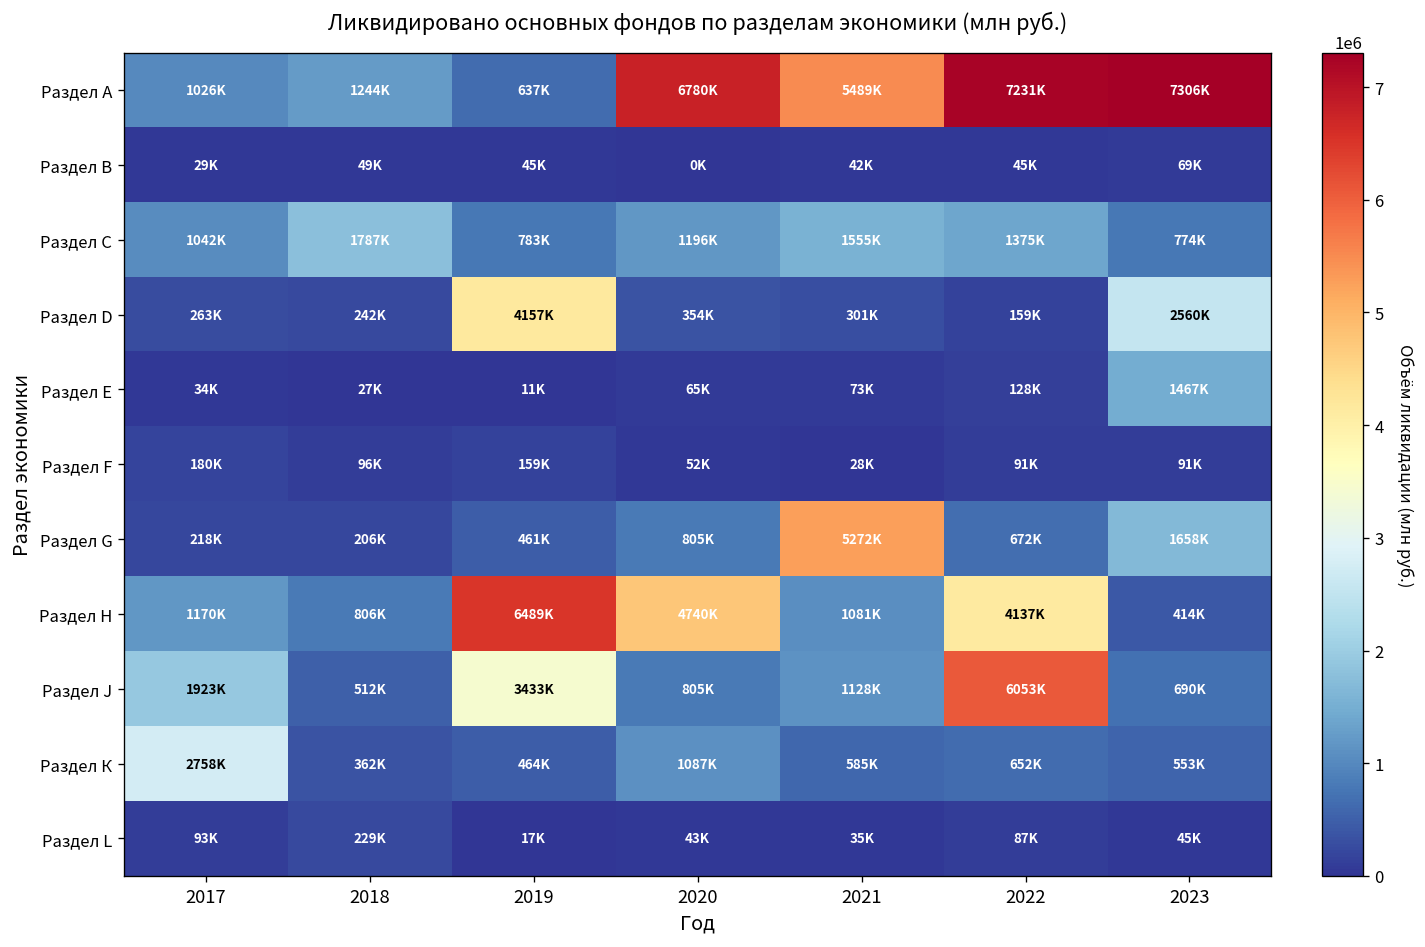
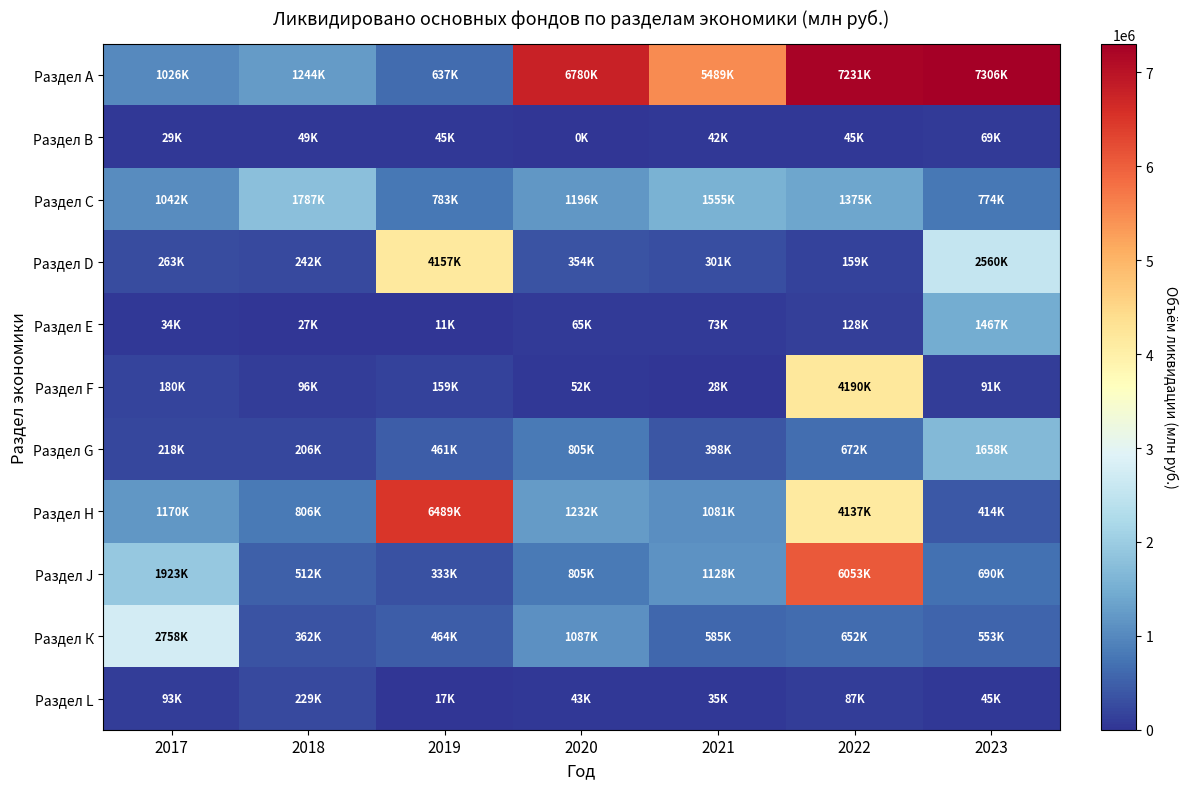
  {
    "Раздел А": {
      "2017": "1026K",
      "2018": "1244K",
      "2019": "637K",
      "2020": "6780K",
      "2021": "5489K",
      "2022": "7231K",
      "2023": "7306K"
    },
    "Раздел В": {
      "2017": "29K",
      "2018": "49K",
      "2019": "45K",
      "2020": "0K",
      "2021": "42K",
      "2022": "45K",
      "2023": "69K"
    },
    "Раздел С": {
      "2017": "1042K",
      "2018": "1787K",
      "2019": "783K",
      "2020": "1196K",
      "2021": "1555K",
      "2022": "1375K",
      "2023": "774K"
    },
    "Раздел D": {
      "2017": "263K",
      "2018": "242K",
      "2019": "4157K",
      "2020": "354K",
      "2021": "301K",
      "2022": "159K",
      "2023": "2560K"
    },
    "Раздел Е": {
      "2017": "34K",
      "2018": "27K",
      "2019": "11K",
      "2020": "65K",
      "2021": "73K",
      "2022": "128K",
      "2023": "1467K"
    },
    "Раздел F": {
      "2017": "180K",
      "2018": "96K",
      "2019": "159K",
      "2020": "52K",
      "2021": "28K",
-     "2022": "91K",
+     "2022": "4190K",
      "2023": "91K"
    },
    "Раздел G": {
      "2017": "218K",
      "2018": "206K",
      "2019": "461K",
      "2020": "805K",
-     "2021": "5272K",
+     "2021": "398K",
      "2022": "672K",
      "2023": "1658K"
    },
    "Раздел Н": {
      "2017": "1170K",
      "2018": "806K",
      "2019": "6489K",
-     "2020": "4740K",
+     "2020": "1232K",
      "2021": "1081K",
      "2022": "4137K",
      "2023": "414K"
    },
    "Раздел J": {
      "2017": "1923K",
      "2018": "512K",
-     "2019": "3433K",
+     "2019": "333K",
      "2020": "805K",
      "2021": "1128K",
      "2022": "6053K",
      "2023": "690K"
    },
    "Раздел К": {
      "2017": "2758K",
      "2018": "362K",
      "2019": "464K",
      "2020": "1087K",
      "2021": "585K",
      "2022": "652K",
      "2023": "553K"
    },
    "Раздел L": {
      "2017": "93K",
      "2018": "229K",
      "2019": "17K",
      "2020": "43K",
      "2021": "35K",
      "2022": "87K",
      "2023": "45K"
    }
  }
